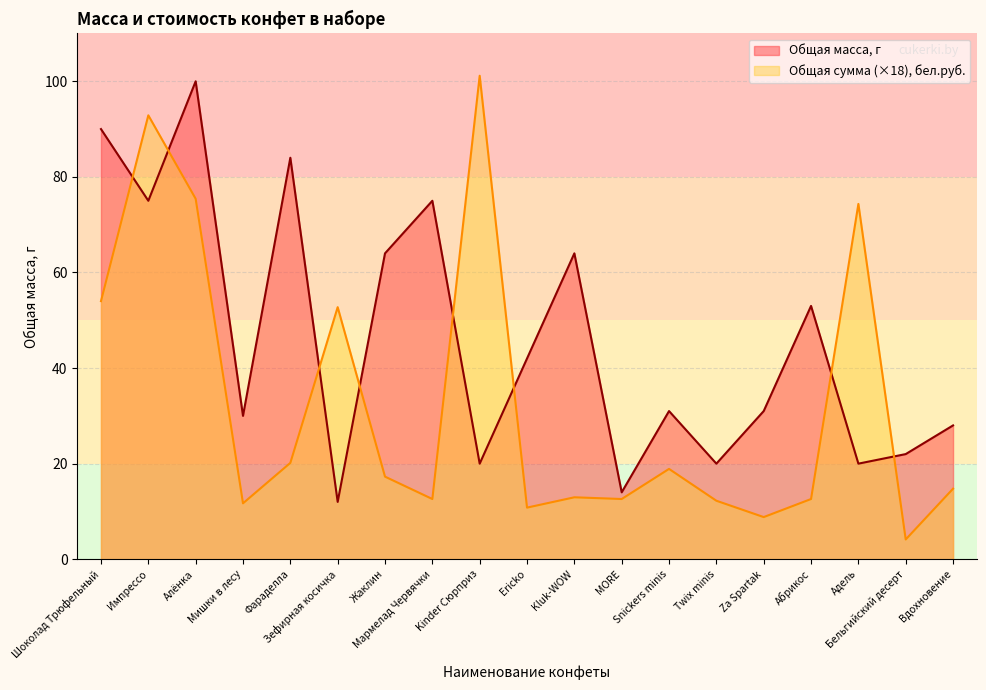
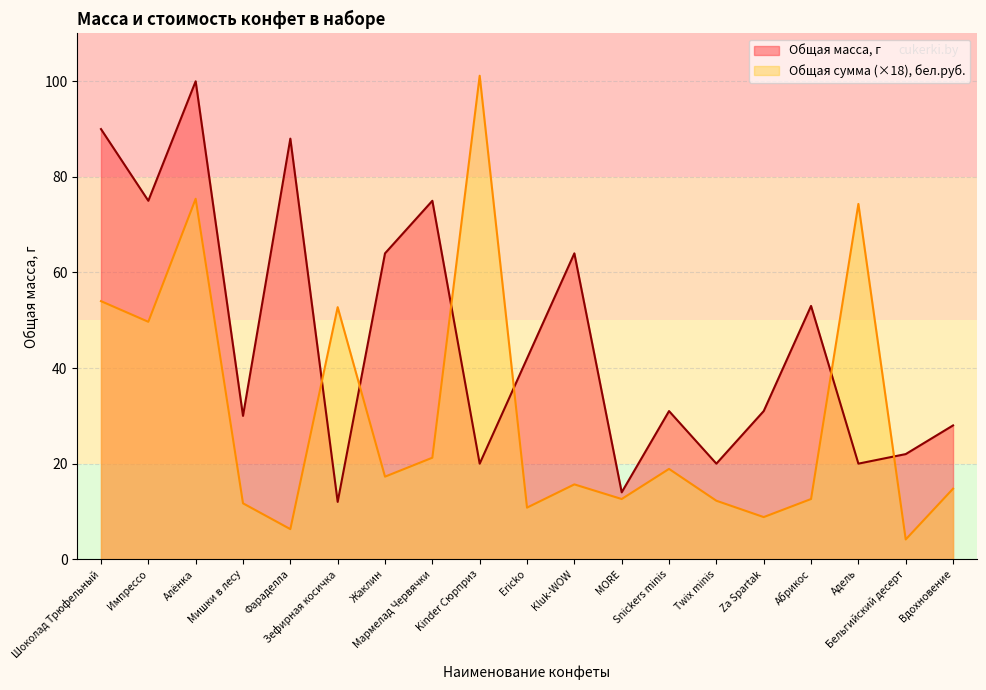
  {
    "Общая масса, г": {
      "Шоколад Трюфельный": 90,
      "Импрессо": 75,
      "Алёнка": 100,
      "Мишки в лесу": 30,
-     "Фараделла": 84,
+     "Фараделла": 88,
      "Зефирная косичка": 12,
      "Жаклин": 64,
      "Мармелад Червячки": 75,
      "Kinder Сюрприз": 20,
      "Ericko": 42,
      "Kluk-WOW": 64,
      "MORE": 14,
      "Snickers minis": 31,
      "Twix minis": 20,
      "Za Spartak": 31,
      "Абрикос": 53,
      "Адель": 20,
      "Бельгийский десерт": 22,
      "Вдохновение": 28
    },
    "Общая сумма (×18), бел.руб.": {
      "Шоколад Трюфельный": 54,
-     "Импрессо": 93,
+     "Импрессо": 50,
      "Алёнка": 75,
      "Мишки в лесу": 12,
-     "Фараделла": 20,
+     "Фараделла": 6,
      "Зефирная косичка": 53,
      "Жаклин": 17,
-     "Мармелад Червячки": 13,
+     "Мармелад Червячки": 21,
      "Kinder Сюрприз": 101,
      "Ericko": 11,
-     "Kluk-WOW": 13,
+     "Kluk-WOW": 16,
      "MORE": 13,
      "Snickers minis": 19,
      "Twix minis": 12,
      "Za Spartak": 9,
      "Абрикос": 13,
      "Адель": 74,
      "Бельгийский десерт": 4,
      "Вдохновение": 15
    }
  }
